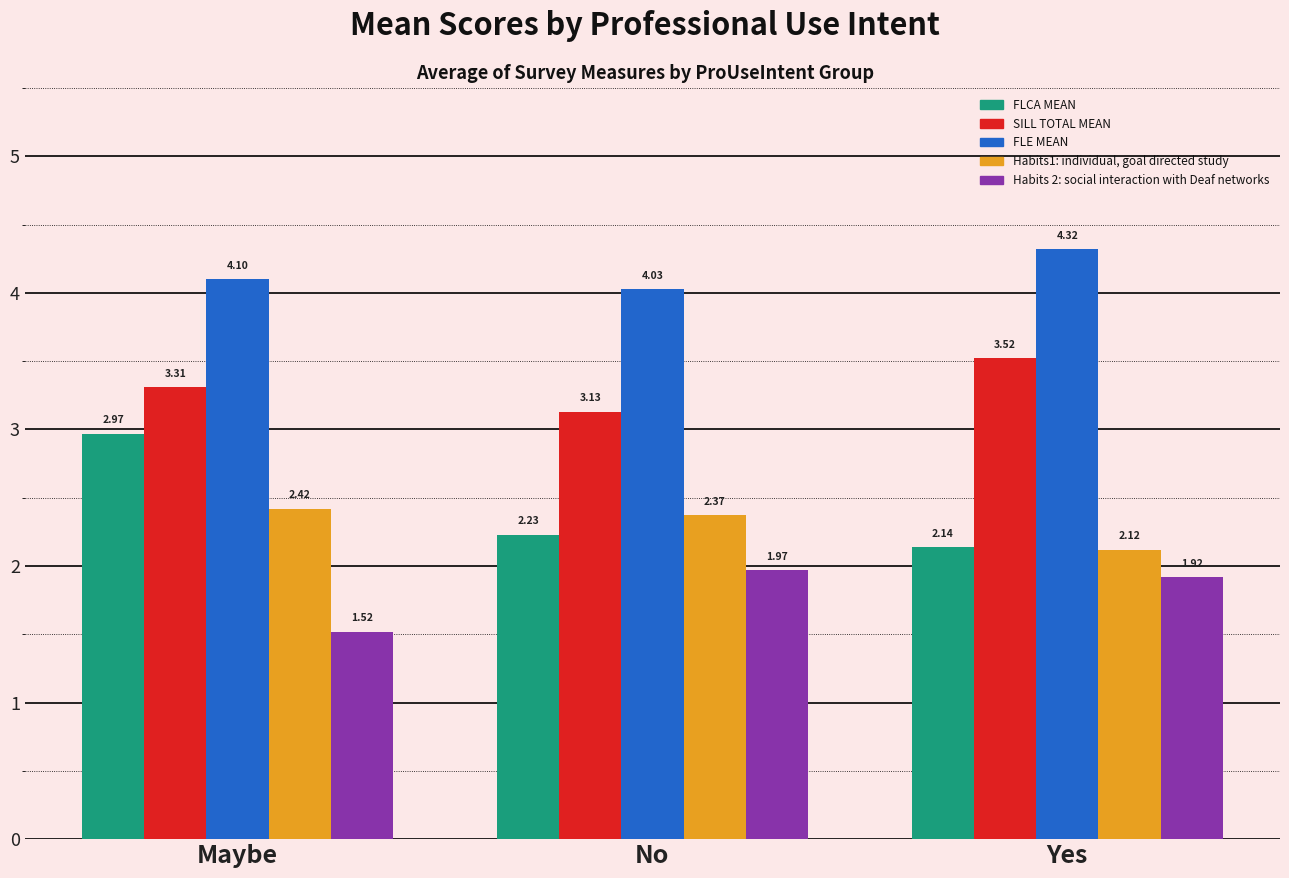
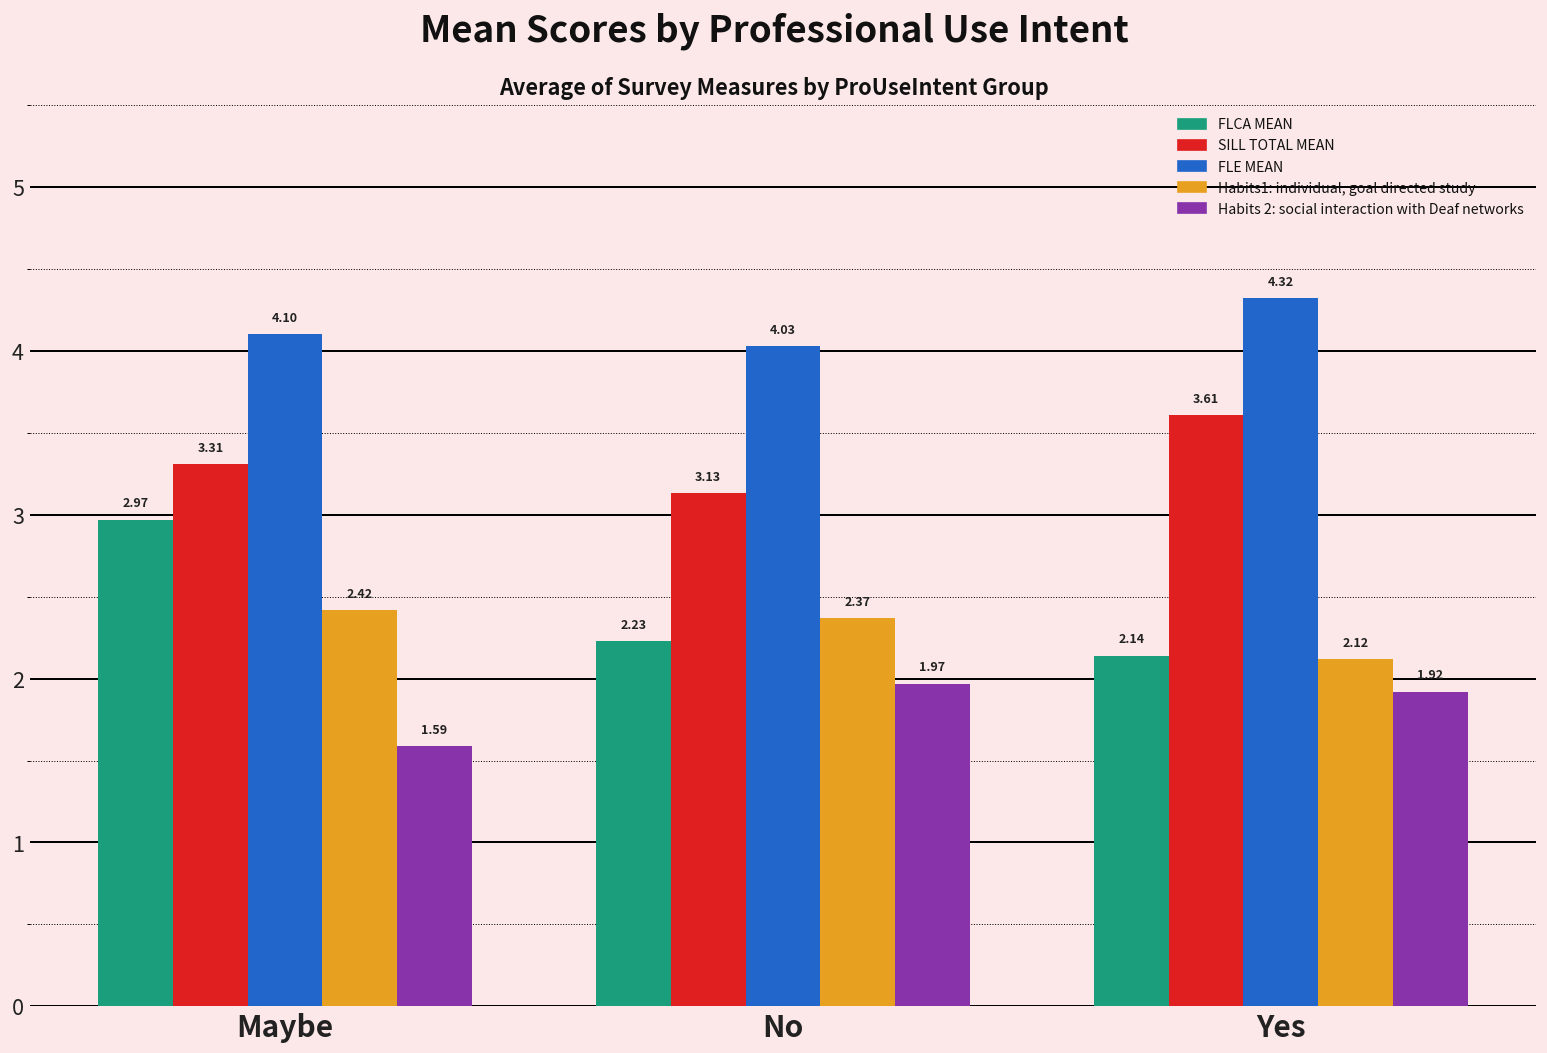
  {
    "FLCA MEAN": {
      "Maybe": 2.97,
      "No": 2.23,
      "Yes": 2.14
    },
    "SILL TOTAL MEAN": {
      "Maybe": 3.31,
      "No": 3.13,
-     "Yes": 3.52
+     "Yes": 3.61
    },
    "FLE MEAN": {
      "Maybe": 4.10,
      "No": 4.03,
      "Yes": 4.32
    },
    "Habits1: individual, goal directed study": {
      "Maybe": 2.42,
      "No": 2.37,
      "Yes": 2.12
    },
    "Habits 2: social interaction with Deaf networks": {
-     "Maybe": 1.52,
+     "Maybe": 1.59,
      "No": 1.97,
      "Yes": 1.92
    }
  }
